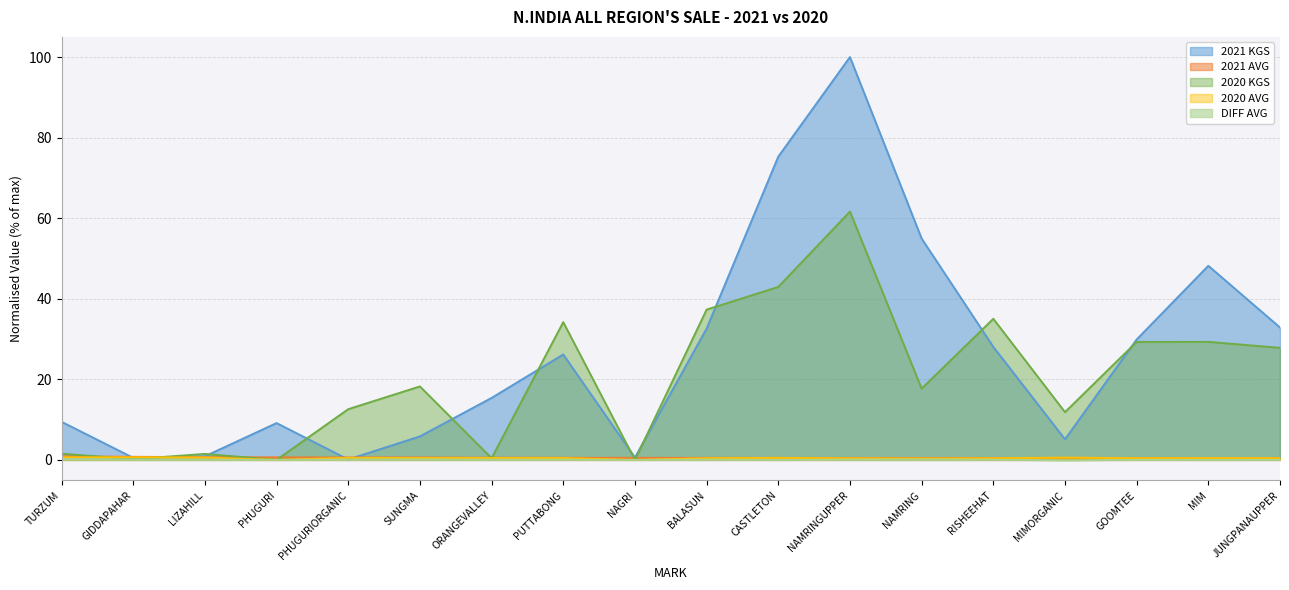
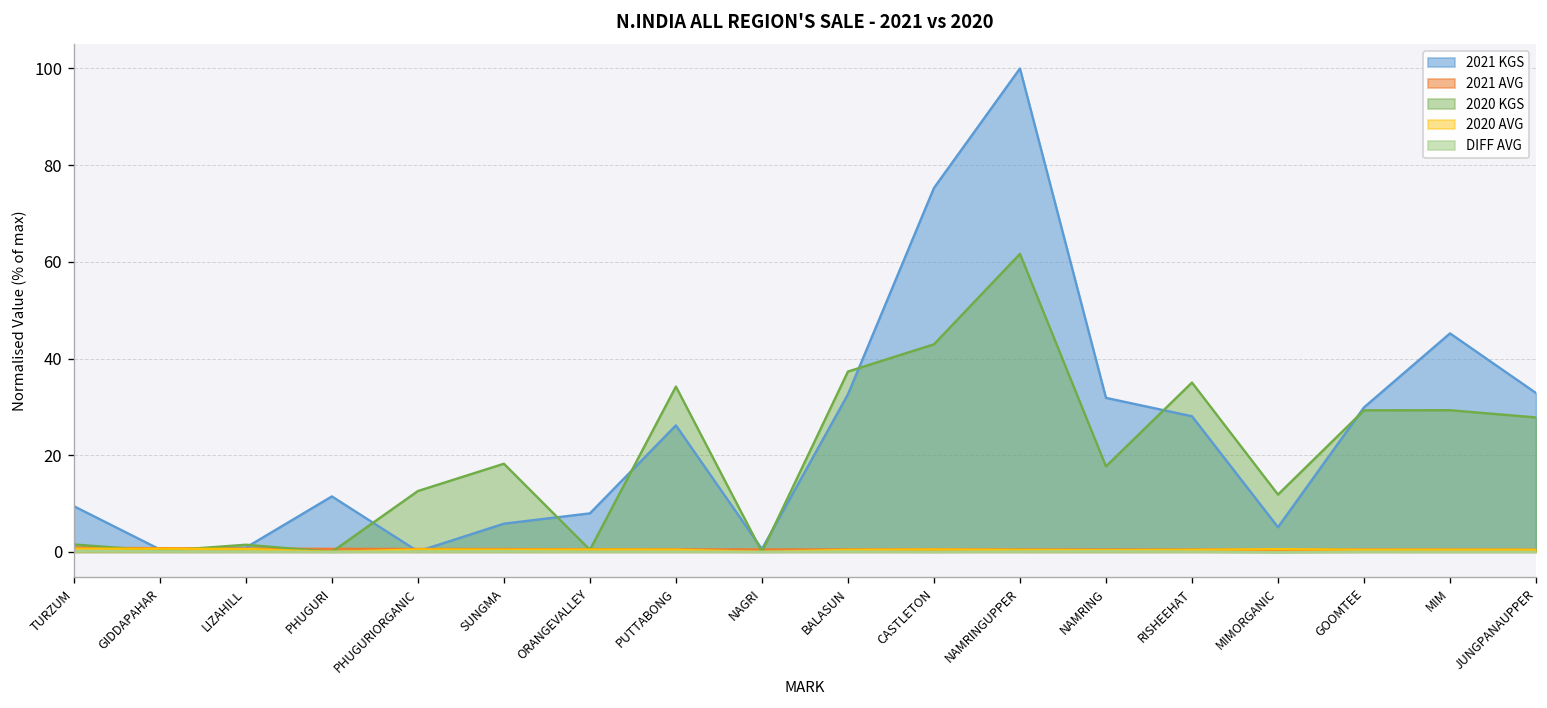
  {
    "2021 KGS": {
      "TURZUM": 9,
-     "PHUGURI": 9,
+     "PHUGURI": 11,
      "SUNGMA": 6,
-     "ORANGEVALLEY": 15,
+     "ORANGEVALLEY": 8,
      "PUTTABONG": 26,
      "BALASUN": 33,
      "CASTLETON": 75,
      "NAMRINGUPPER": 100,
-     "NAMRING": 55,
+     "NAMRING": 32,
      "RISHEEHAT": 28,
      "MIMORGANIC": 5,
-     "MIM": 48,
+     "MIM": 45,
      "JUNGPANAUPPER": 33
    },
    "2021 AVG": {
      "PHUGURI": 1
    }
  }
